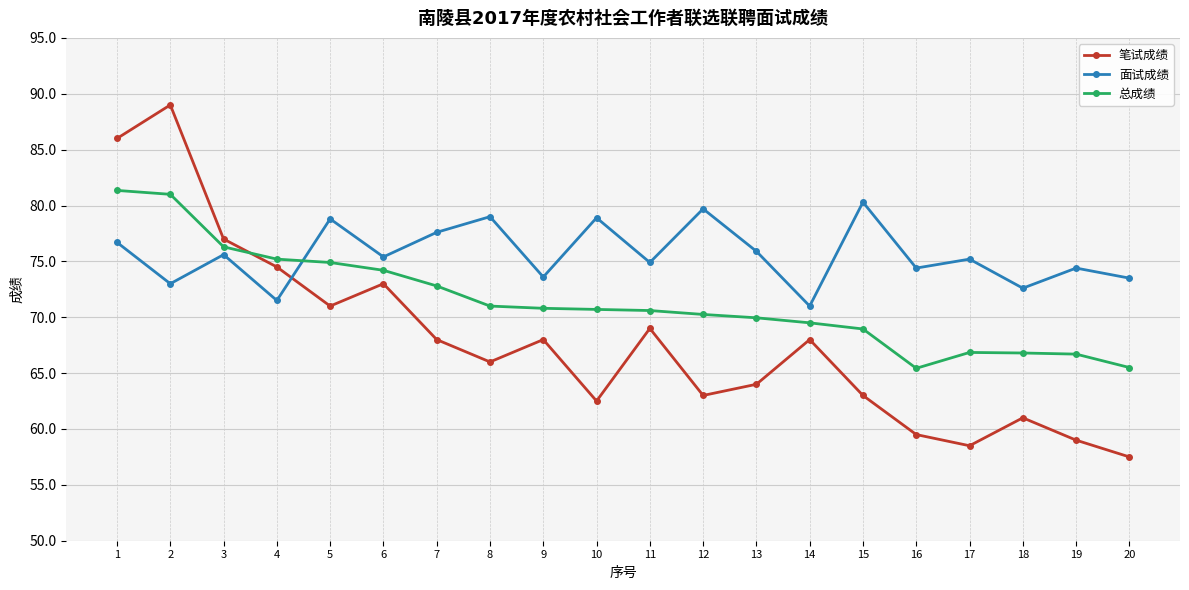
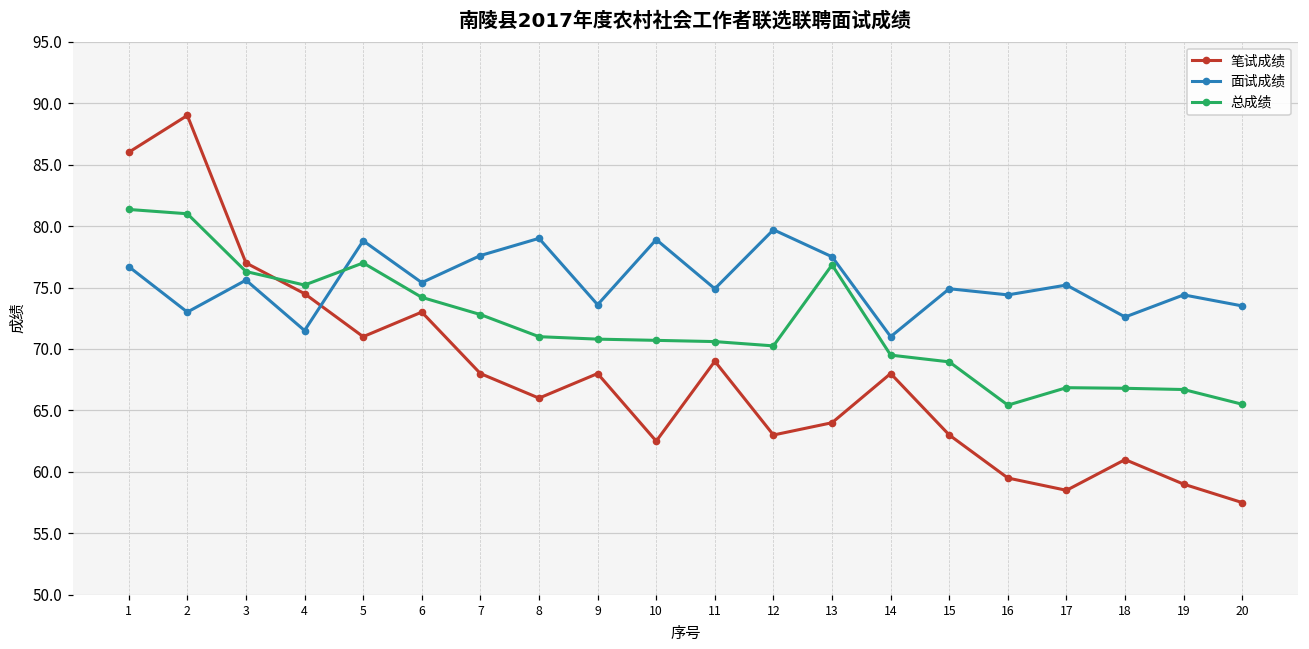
  {
    "笔试成绩": {
      "1": 86.0,
      "2": 89.0,
      "3": 77.0,
      "4": 74.5,
      "5": 71.0,
      "6": 73.0,
      "7": 68.0,
      "8": 66.0,
      "9": 68.0,
      "10": 62.5,
      "11": 69.0,
      "12": 63.0,
      "13": 64.0,
      "14": 68.0,
      "15": 63.0,
      "16": 59.5,
      "17": 58.5,
      "18": 61.0,
      "19": 59.0,
      "20": 57.5
    },
    "面试成绩": {
      "1": 76.7,
      "2": 73.0,
      "3": 75.6,
      "4": 71.5,
      "5": 78.8,
      "6": 75.4,
      "7": 77.6,
      "8": 79.0,
      "9": 73.6,
      "10": 78.9,
      "11": 74.9,
      "12": 79.7,
-     "13": 75.9,
+     "13": 77.5,
      "14": 71.0,
-     "15": 80.3,
+     "15": 74.9,
      "16": 74.4,
      "17": 75.2,
      "18": 72.6,
      "19": 74.4,
      "20": 73.5
    },
    "总成绩": {
      "1": 81.4,
      "2": 81.0,
      "3": 76.3,
      "4": 75.2,
-     "5": 74.9,
+     "5": 77.0,
      "6": 74.2,
      "7": 72.8,
      "8": 71.0,
      "9": 70.8,
      "10": 70.7,
      "11": 70.6,
      "12": 70.3,
-     "13": 70.0,
+     "13": 76.8,
      "14": 69.5,
      "15": 69.0,
      "16": 65.4,
      "17": 66.9,
      "18": 66.8,
      "19": 66.7,
      "20": 65.5
    }
  }
